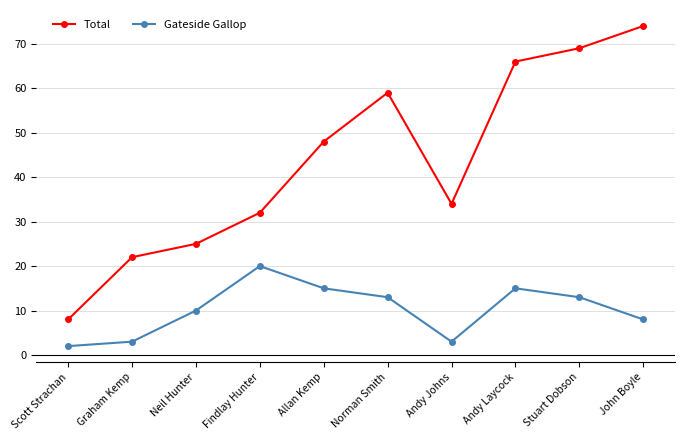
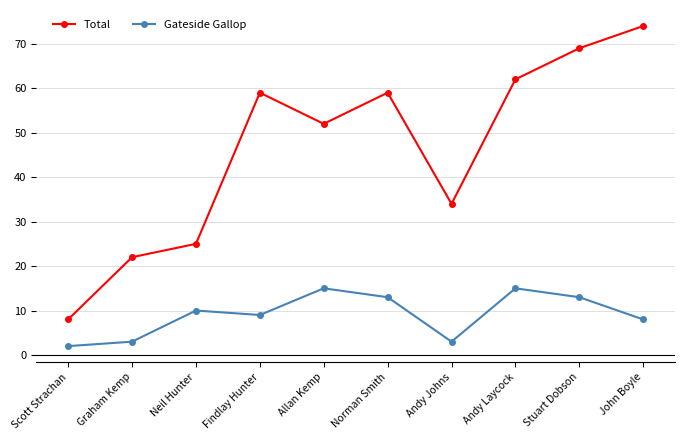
  {
    "Total": {
      "Scott Strachan": 8,
      "Graham Kemp": 22,
      "Neil Hunter": 25,
-     "Findlay Hunter": 32,
-     "Allan Kemp": 48,
+     "Findlay Hunter": 59,
+     "Allan Kemp": 52,
      "Norman Smith": 59,
      "Andy Johns": 34,
-     "Andy Laycock": 66,
+     "Andy Laycock": 62,
      "Stuart Dobson": 69,
      "John Boyle": 74
    },
    "Gateside Gallop": {
      "Scott Strachan": 2,
      "Graham Kemp": 3,
      "Neil Hunter": 10,
-     "Findlay Hunter": 20,
+     "Findlay Hunter": 9,
      "Allan Kemp": 15,
      "Norman Smith": 13,
      "Andy Johns": 3,
      "Andy Laycock": 15,
      "Stuart Dobson": 13,
      "John Boyle": 8
    }
  }
